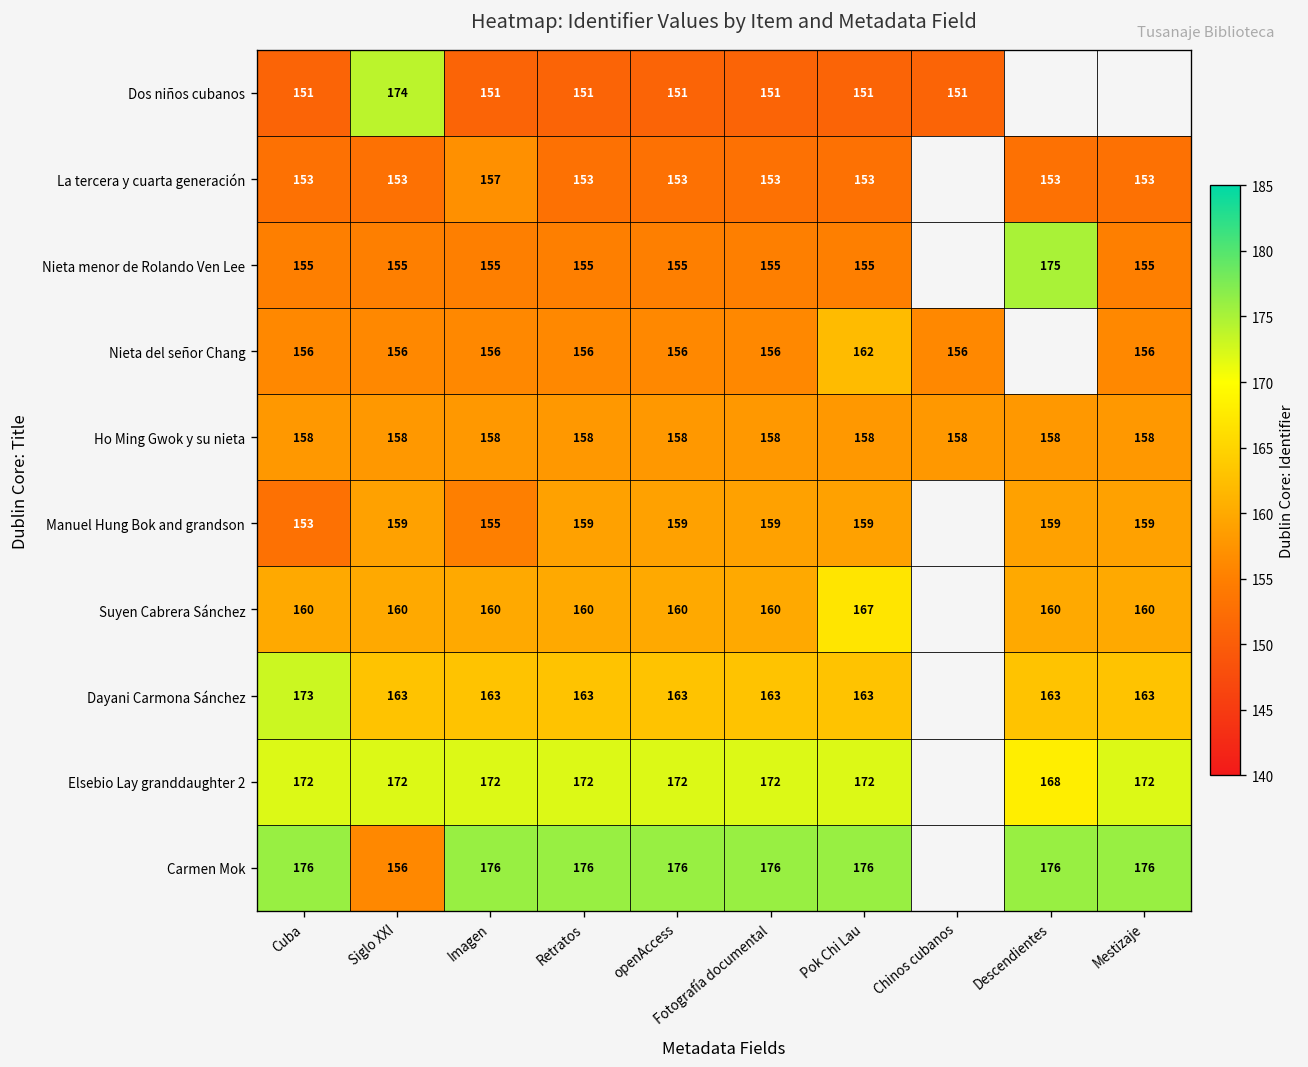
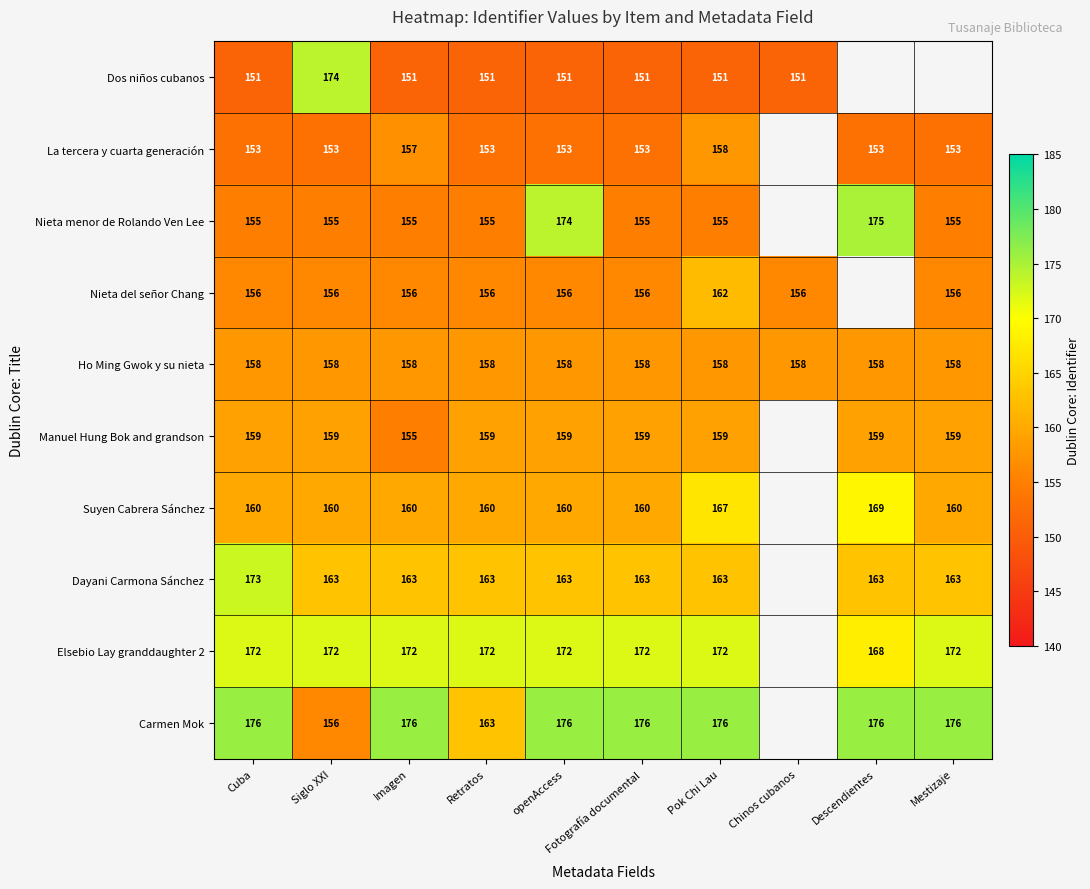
  {
    "Dos niños cubanos": {
      "Cuba": 151,
      "Siglo XXI": 174,
      "Imagen": 151,
      "Retratos": 151,
      "openAccess": 151,
      "Fotografía documental": 151,
      "Pok Chi Lau": 151,
      "Chinos cubanos": 151
    },
    "La tercera y cuarta generación": {
      "Cuba": 153,
      "Siglo XXI": 153,
      "Imagen": 157,
      "Retratos": 153,
      "openAccess": 153,
      "Fotografía documental": 153,
-     "Pok Chi Lau": 153,
+     "Pok Chi Lau": 158,
      "Descendientes": 153,
      "Mestizaje": 153
    },
    "Nieta menor de Rolando Ven Lee": {
      "Cuba": 155,
      "Siglo XXI": 155,
      "Imagen": 155,
      "Retratos": 155,
-     "openAccess": 155,
+     "openAccess": 174,
      "Fotografía documental": 155,
      "Pok Chi Lau": 155,
      "Descendientes": 175,
      "Mestizaje": 155
    },
    "Nieta del señor Chang": {
      "Cuba": 156,
      "Siglo XXI": 156,
      "Imagen": 156,
      "Retratos": 156,
      "openAccess": 156,
      "Fotografía documental": 156,
      "Pok Chi Lau": 162,
      "Chinos cubanos": 156,
      "Mestizaje": 156
    },
    "Ho Ming Gwok y su nieta": {
      "Cuba": 158,
      "Siglo XXI": 158,
      "Imagen": 158,
      "Retratos": 158,
      "openAccess": 158,
      "Fotografía documental": 158,
      "Pok Chi Lau": 158,
      "Chinos cubanos": 158,
      "Descendientes": 158,
      "Mestizaje": 158
    },
    "Manuel Hung Bok and grandson": {
-     "Cuba": 153,
+     "Cuba": 159,
      "Siglo XXI": 159,
      "Imagen": 155,
      "Retratos": 159,
      "openAccess": 159,
      "Fotografía documental": 159,
      "Pok Chi Lau": 159,
      "Descendientes": 159,
      "Mestizaje": 159
    },
    "Suyen Cabrera Sánchez": {
      "Cuba": 160,
      "Siglo XXI": 160,
      "Imagen": 160,
      "Retratos": 160,
      "openAccess": 160,
      "Fotografía documental": 160,
      "Pok Chi Lau": 167,
-     "Descendientes": 160,
+     "Descendientes": 169,
      "Mestizaje": 160
    },
    "Dayani Carmona Sánchez": {
      "Cuba": 173,
      "Siglo XXI": 163,
      "Imagen": 163,
      "Retratos": 163,
      "openAccess": 163,
      "Fotografía documental": 163,
      "Pok Chi Lau": 163,
      "Descendientes": 163,
      "Mestizaje": 163
    },
    "Elsebio Lay granddaughter 2": {
      "Cuba": 172,
      "Siglo XXI": 172,
      "Imagen": 172,
      "Retratos": 172,
      "openAccess": 172,
      "Fotografía documental": 172,
      "Pok Chi Lau": 172,
      "Descendientes": 168,
      "Mestizaje": 172
    },
    "Carmen Mok": {
      "Cuba": 176,
      "Siglo XXI": 156,
      "Imagen": 176,
-     "Retratos": 176,
+     "Retratos": 163,
      "openAccess": 176,
      "Fotografía documental": 176,
      "Pok Chi Lau": 176,
      "Descendientes": 176,
      "Mestizaje": 176
    }
  }
